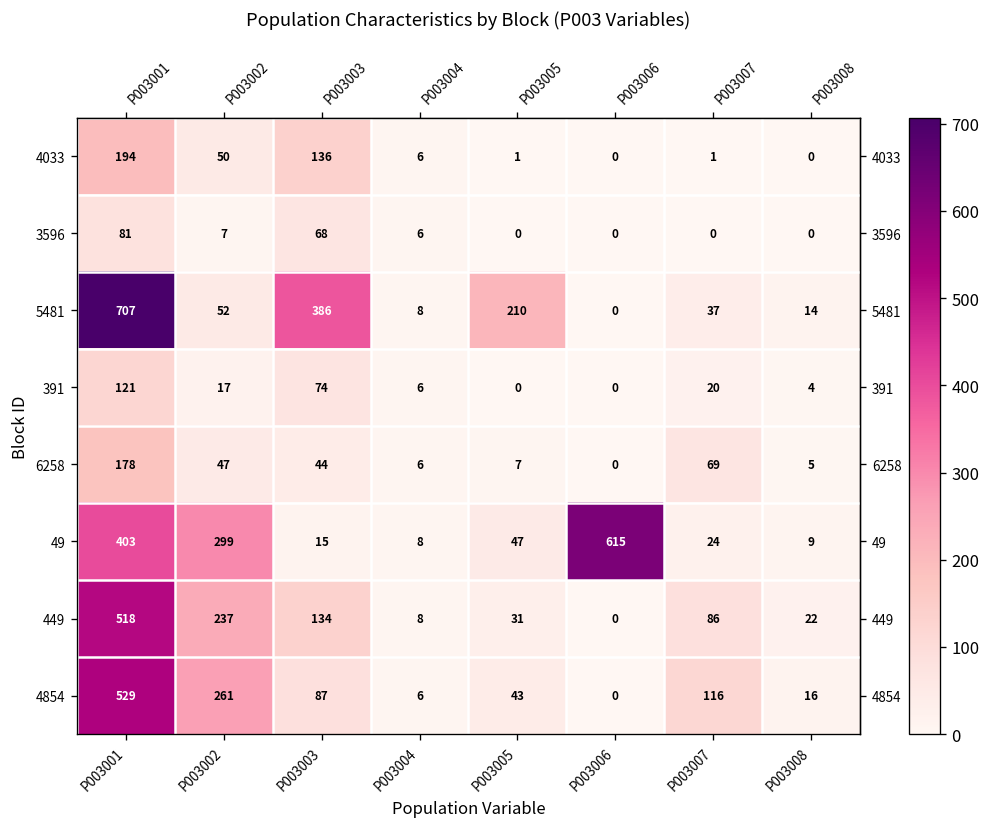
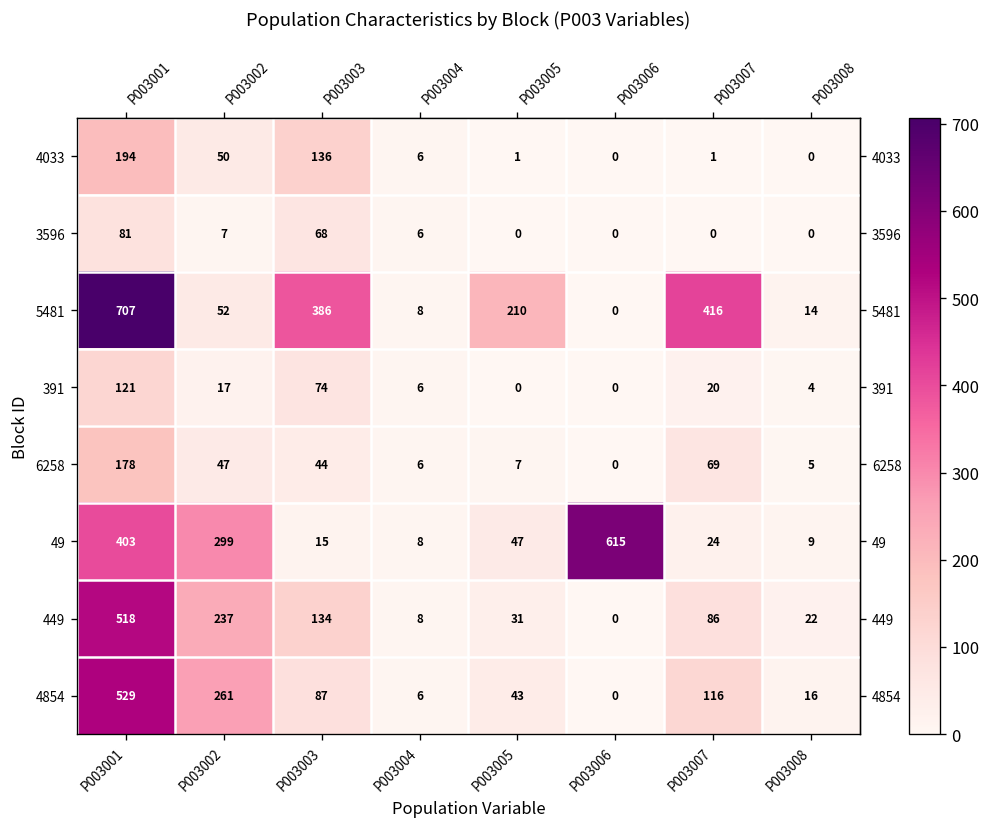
  {
    "4033": {
      "P003001": 194,
      "P003002": 50,
      "P003003": 136,
      "P003004": 6,
      "P003005": 1,
      "P003006": 0,
      "P003007": 1,
      "P003008": 0
    },
    "3596": {
      "P003001": 81,
      "P003002": 7,
      "P003003": 68,
      "P003004": 6,
      "P003005": 0,
      "P003006": 0,
      "P003007": 0,
      "P003008": 0
    },
    "5481": {
      "P003001": 707,
      "P003002": 52,
      "P003003": 386,
      "P003004": 8,
      "P003005": 210,
      "P003006": 0,
-     "P003007": 37,
+     "P003007": 416,
      "P003008": 14
    },
    "391": {
      "P003001": 121,
      "P003002": 17,
      "P003003": 74,
      "P003004": 6,
      "P003005": 0,
      "P003006": 0,
      "P003007": 20,
      "P003008": 4
    },
    "6258": {
      "P003001": 178,
      "P003002": 47,
      "P003003": 44,
      "P003004": 6,
      "P003005": 7,
      "P003006": 0,
      "P003007": 69,
      "P003008": 5
    },
    "49": {
      "P003001": 403,
      "P003002": 299,
      "P003003": 15,
      "P003004": 8,
      "P003005": 47,
      "P003006": 615,
      "P003007": 24,
      "P003008": 9
    },
    "449": {
      "P003001": 518,
      "P003002": 237,
      "P003003": 134,
      "P003004": 8,
      "P003005": 31,
      "P003006": 0,
      "P003007": 86,
      "P003008": 22
    },
    "4854": {
      "P003001": 529,
      "P003002": 261,
      "P003003": 87,
      "P003004": 6,
      "P003005": 43,
      "P003006": 0,
      "P003007": 116,
      "P003008": 16
    }
  }
